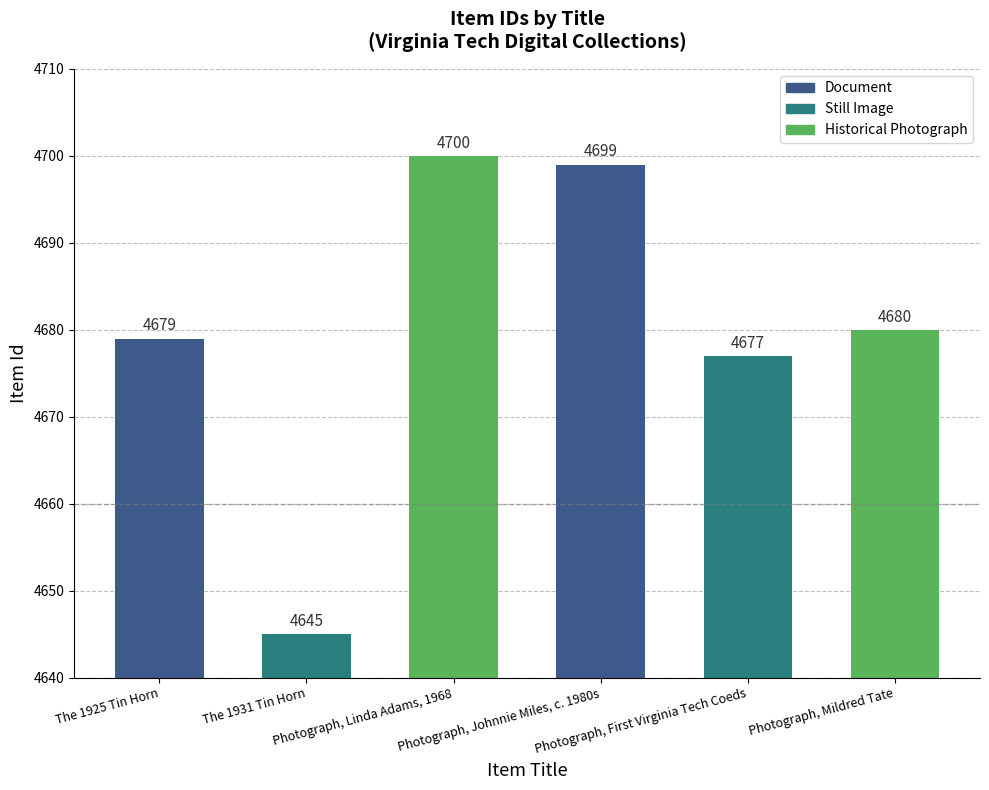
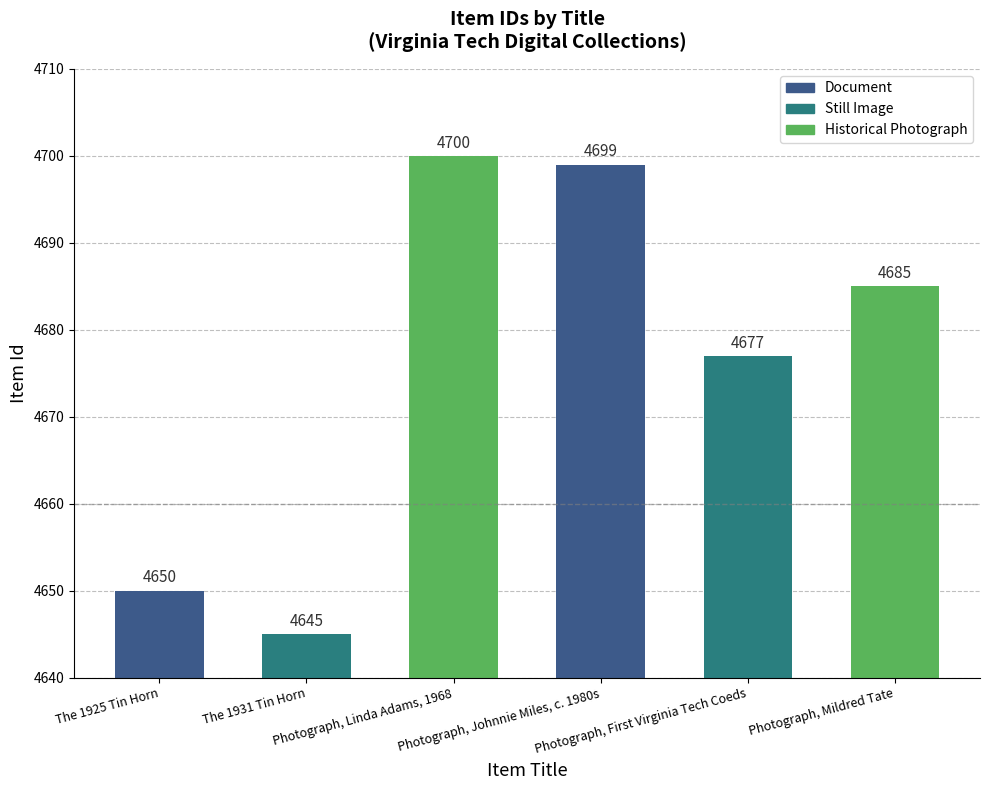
  {
-   "The 1925 Tin Horn": 4679,
+   "The 1925 Tin Horn": 4650,
    "The 1931 Tin Horn": 4645,
    "Photograph, Linda Adams, 1968": 4700,
    "Photograph, Johnnie Miles, c. 1980s": 4699,
    "Photograph, First Virginia Tech Coeds": 4677,
-   "Photograph, Mildred Tate": 4680
+   "Photograph, Mildred Tate": 4685
  }
